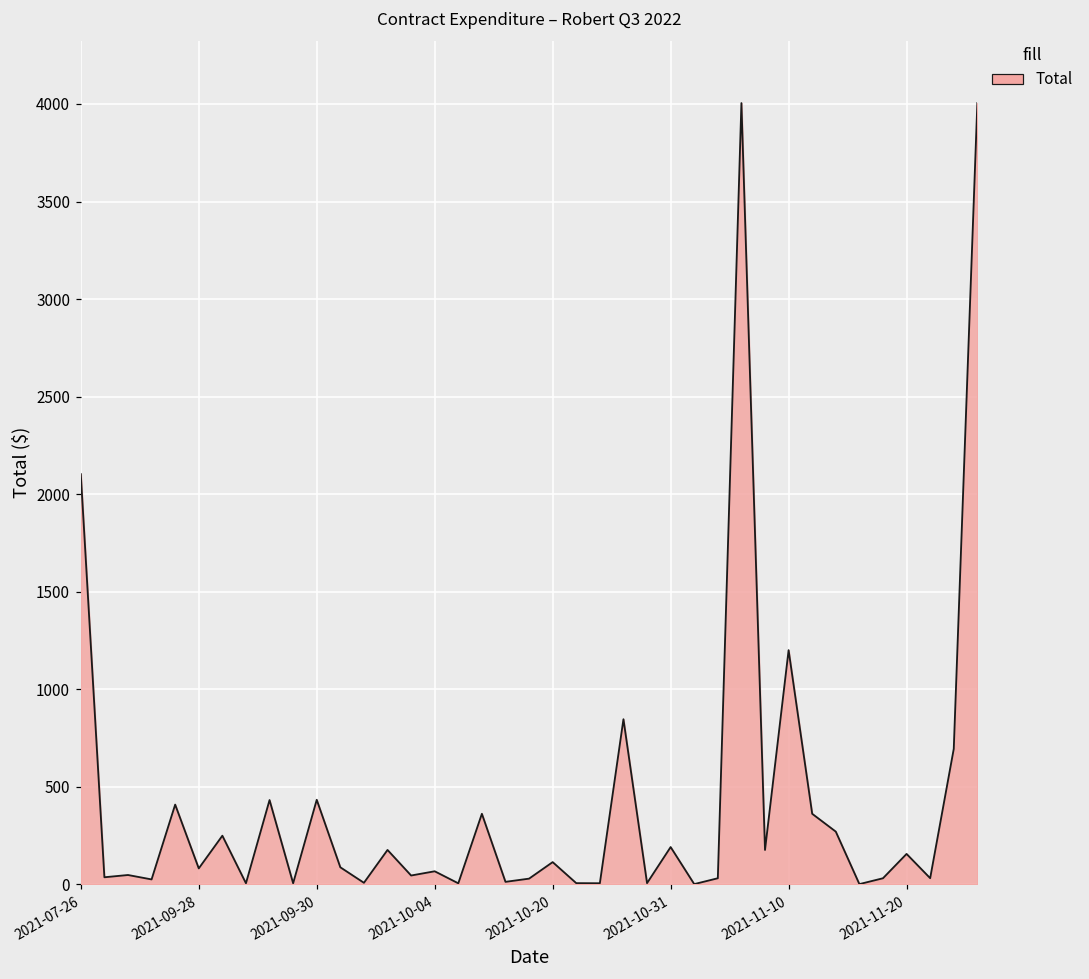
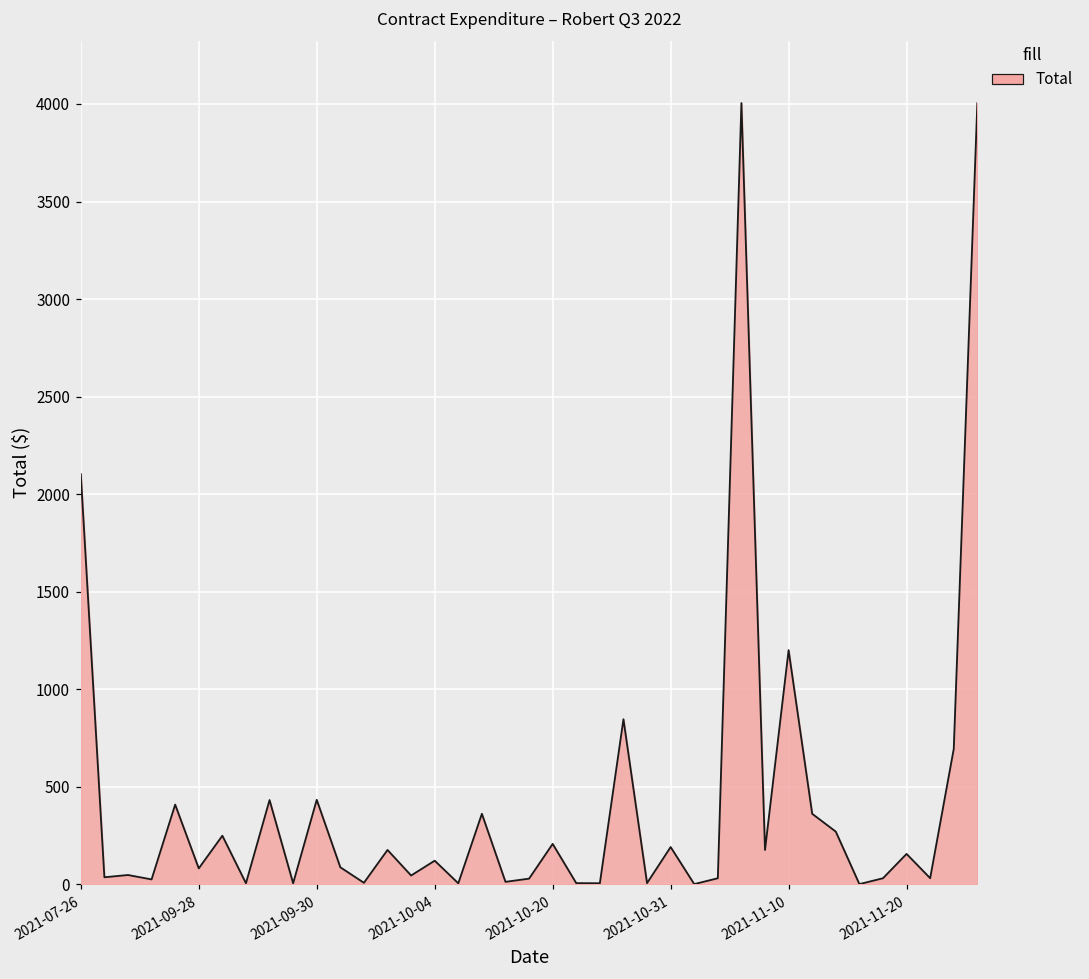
  {
    "2021-07-26": 2100,
-   "2021-10-04": 70,
-   "2021-10-20": 110,
+   "2021-10-04": 120,
+   "2021-10-20": 210,
    "2021-11-10": 1200,
    "2021-11-20": 160
  }
